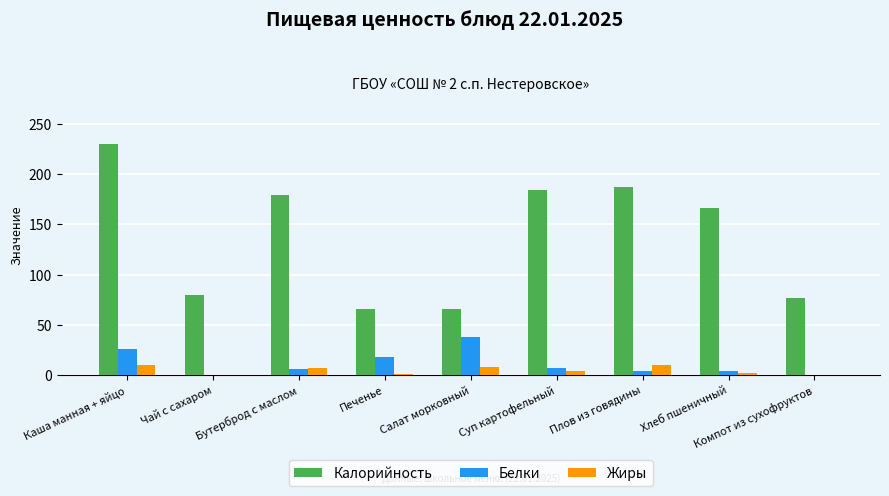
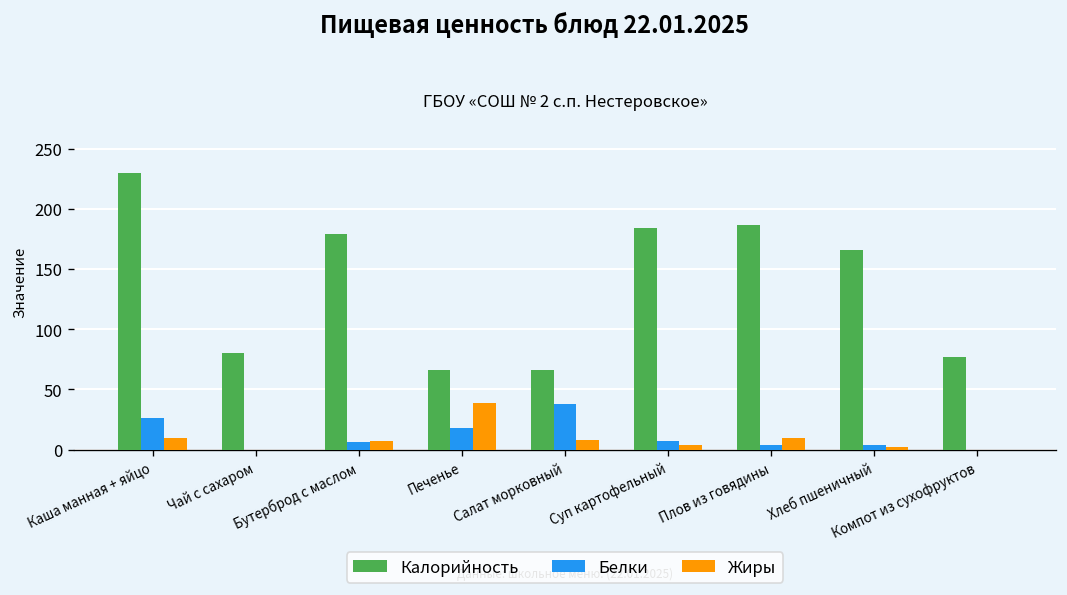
  {
    "Калорийность": {
      "Каша манная + яйцо": 230,
      "Чай с сахаром": 80,
      "Бутерброд с маслом": 179,
      "Печенье": 66,
      "Салат морковный": 66,
      "Суп картофельный": 184,
      "Плов из говядины": 187,
      "Хлеб пшеничный": 166,
      "Компот из сухофруктов": 77
    },
    "Белки": {
      "Каша манная + яйцо": 26,
      "Чай с сахаром": 0,
      "Бутерброд с маслом": 6,
      "Печенье": 18,
      "Салат морковный": 38,
      "Суп картофельный": 7,
      "Плов из говядины": 4,
      "Хлеб пшеничный": 4,
      "Компот из сухофруктов": 0
    },
    "Жиры": {
      "Каша манная + яйцо": 10,
      "Чай с сахаром": 0,
      "Бутерброд с маслом": 7,
-     "Печенье": 1,
+     "Печенье": 39,
      "Салат морковный": 8,
      "Суп картофельный": 4,
      "Плов из говядины": 10,
      "Компот из сухофруктов": 0
    }
  }
